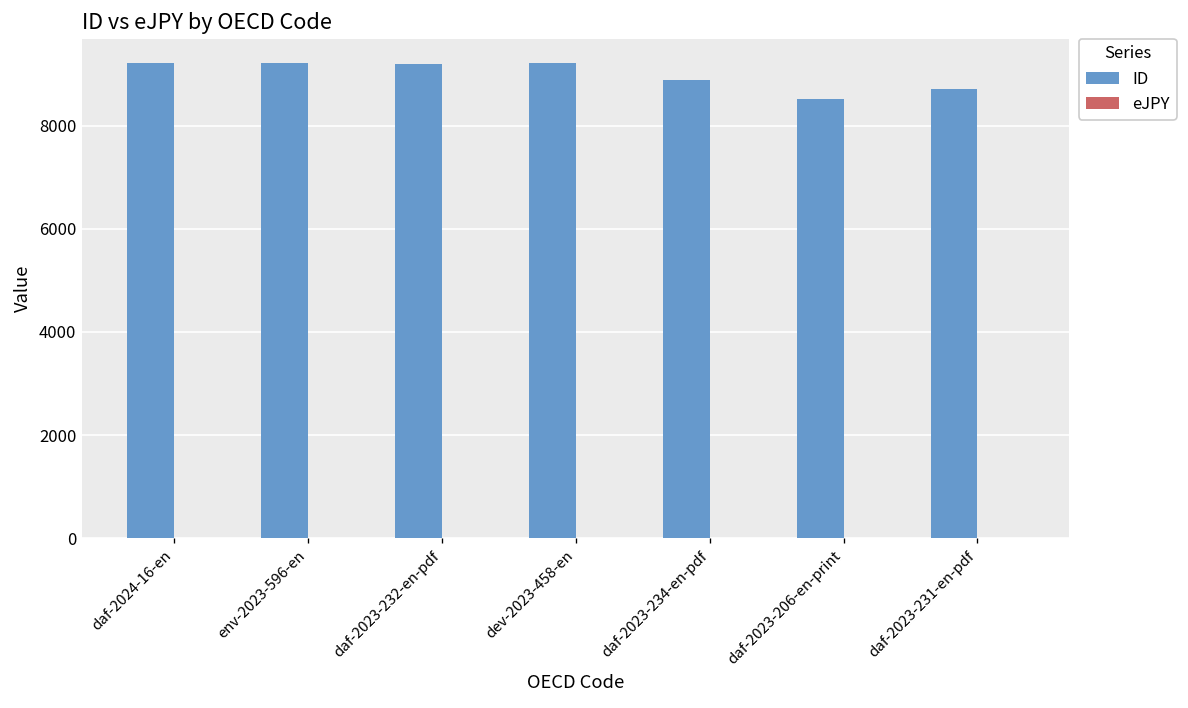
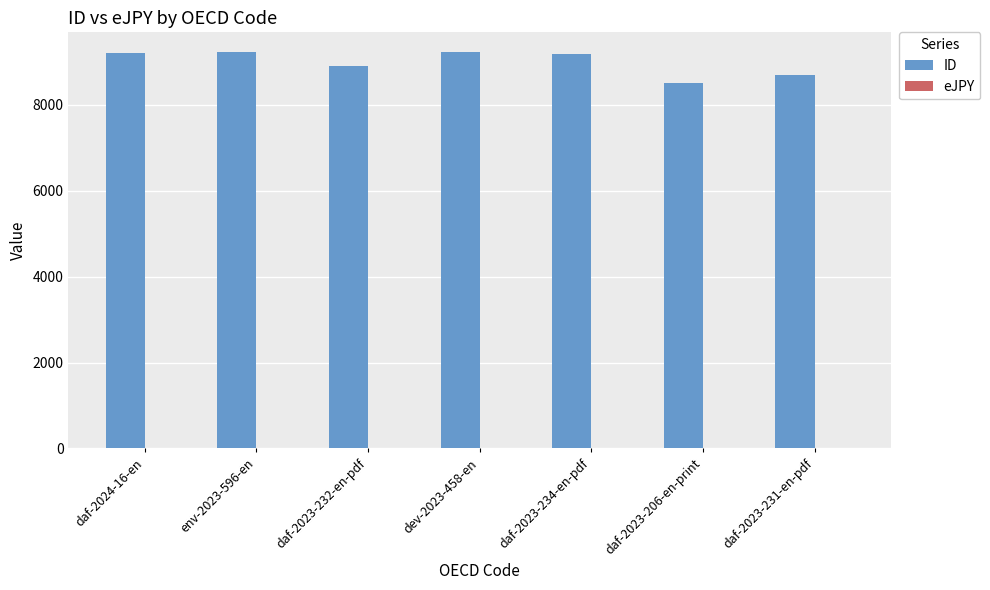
  {
    "ID": {
      "daf-2024-16-en": 9200,
      "env-2023-596-en": 9200,
-     "daf-2023-232-en-pdf": 9200,
+     "daf-2023-232-en-pdf": 8900,
      "dev-2023-458-en": 9200,
-     "daf-2023-234-en-pdf": 8900,
+     "daf-2023-234-en-pdf": 9200,
      "daf-2023-206-en-print": 8500,
      "daf-2023-231-en-pdf": 8700
    },
    "eJPY": {
      "daf-2024-16-en": 0,
      "env-2023-596-en": 0,
      "daf-2023-232-en-pdf": 0,
      "dev-2023-458-en": 0,
      "daf-2023-234-en-pdf": 0,
      "daf-2023-206-en-print": 0,
      "daf-2023-231-en-pdf": 0
    }
  }
